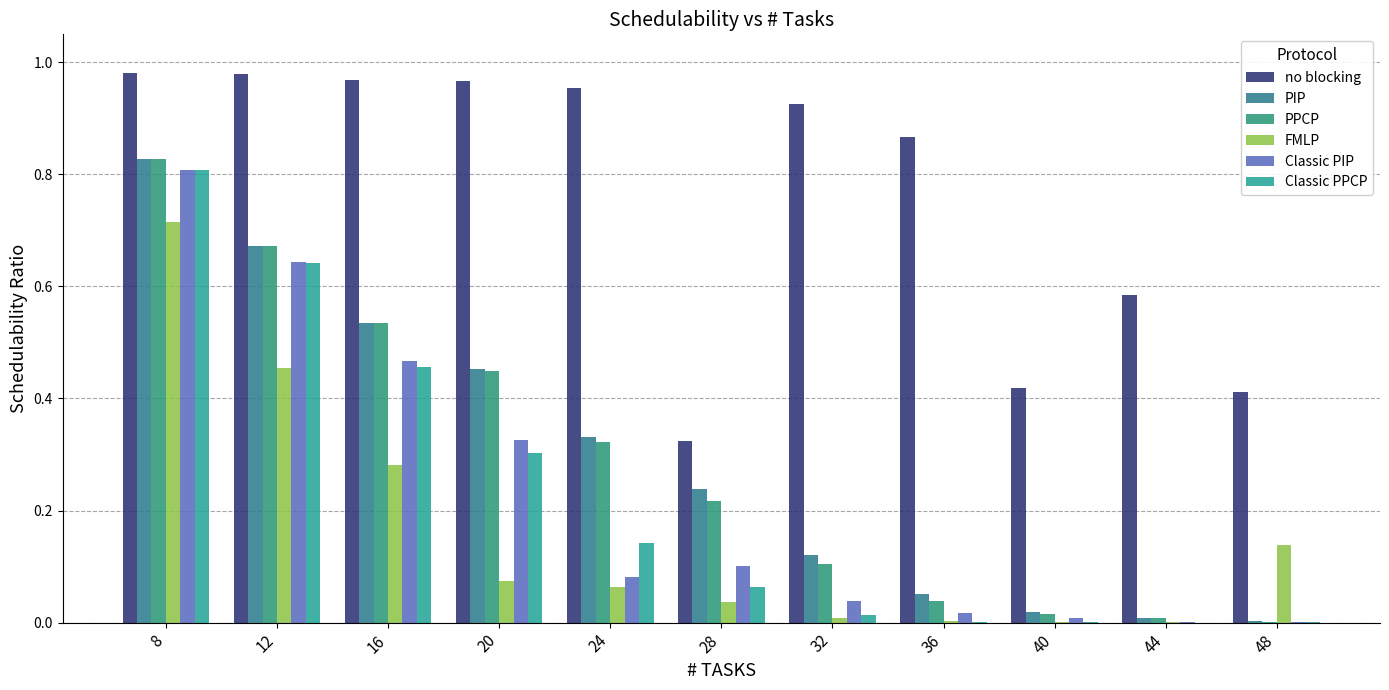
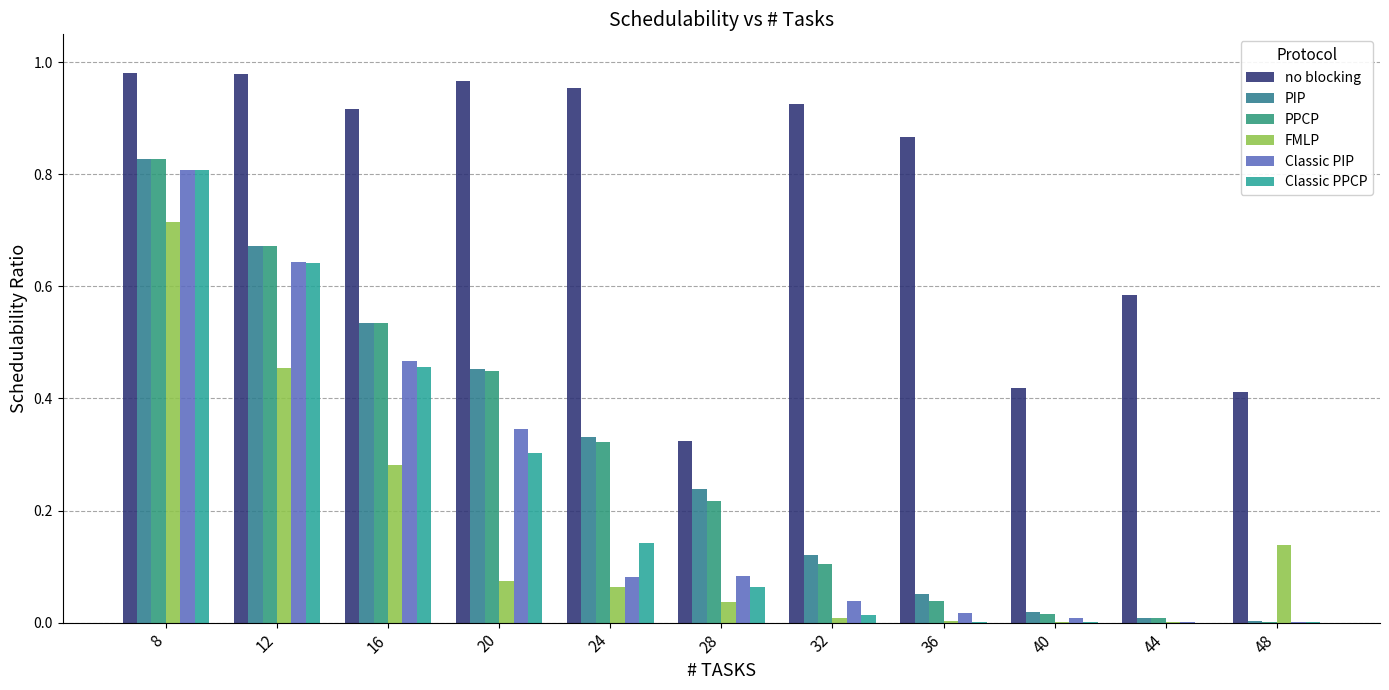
  {
    "no blocking": {
      "8": 0.98,
      "12": 0.98,
-     "16": 0.97,
+     "16": 0.92,
      "20": 0.97,
      "24": 0.95,
      "28": 0.32,
      "32": 0.93,
      "36": 0.87,
      "40": 0.42,
      "44": 0.58,
      "48": 0.41
    },
    "FMLP": {
      "8": 0.72,
      "12": 0.45,
      "16": 0.28,
      "20": 0.07,
      "24": 0.06,
      "28": 0.04,
      "32": 0.01,
      "48": 0.14
    },
    "Classic PIP": {
      "8": 0.81,
      "12": 0.64,
      "16": 0.47,
-     "20": 0.33,
+     "20": 0.35,
      "24": 0.08,
-     "28": 0.10,
+     "28": 0.08,
      "32": 0.04,
      "36": 0.02,
      "40": 0.01
    }
  }
